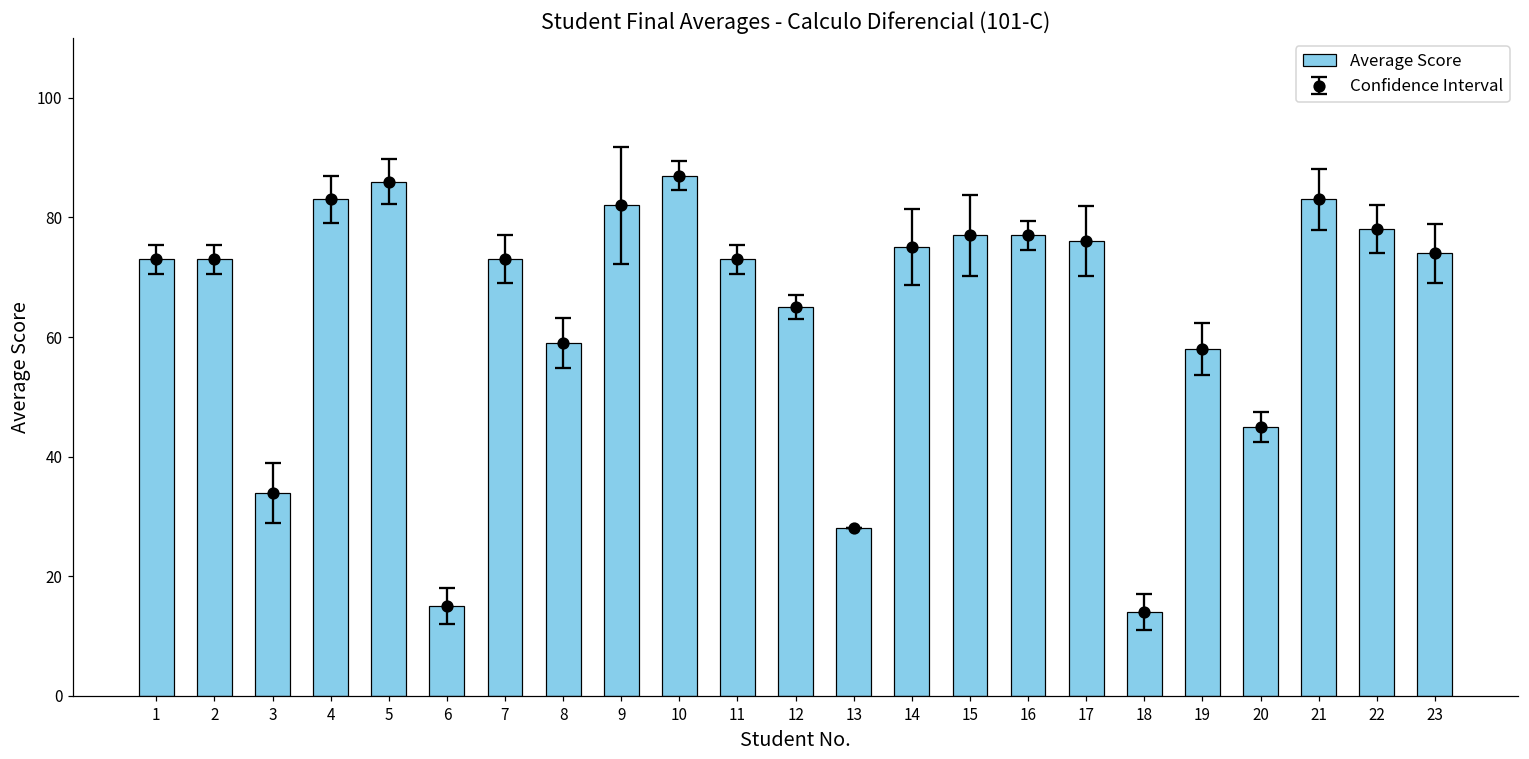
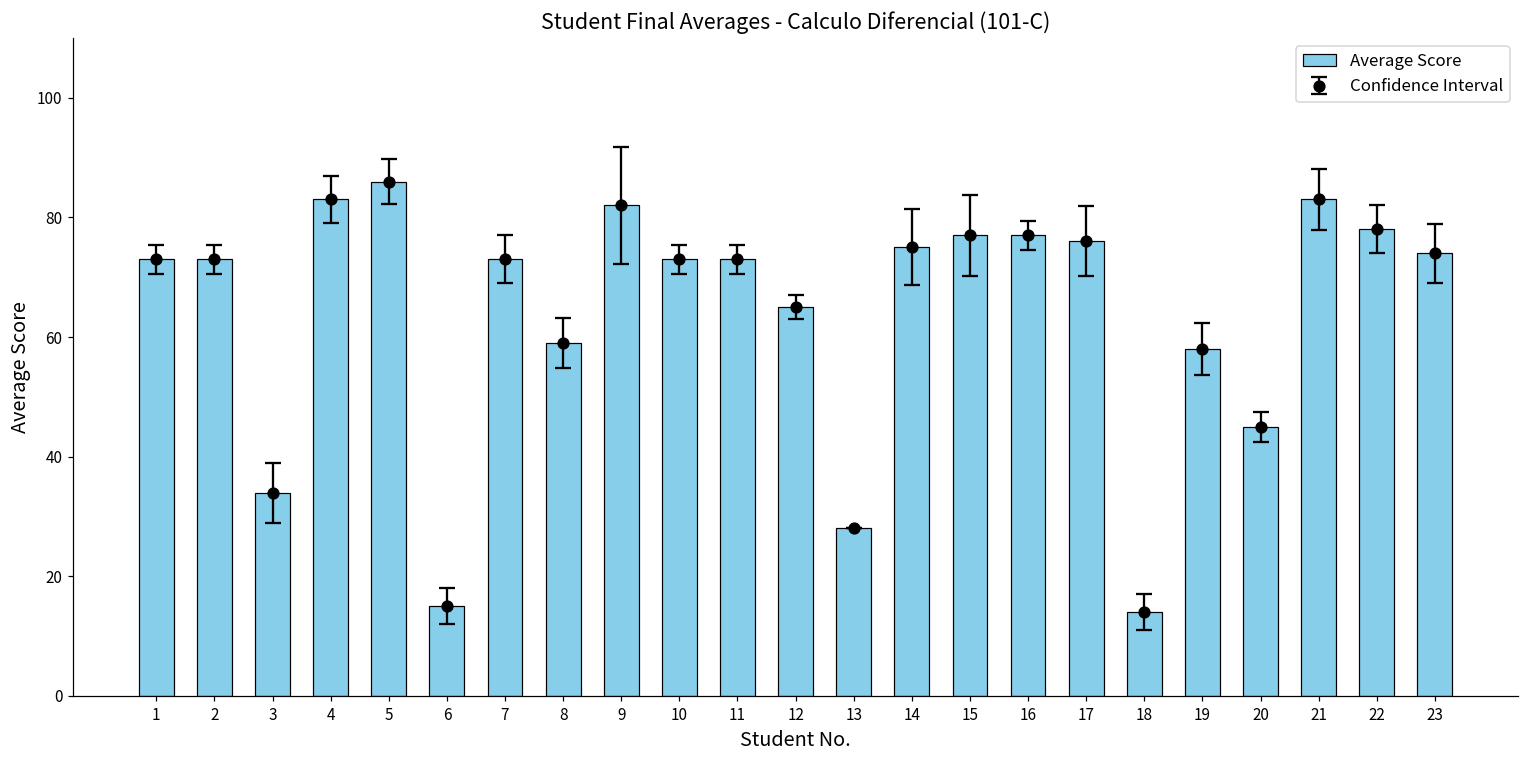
  {
    "Average Score": {
      "1": 73,
      "2": 73,
      "3": 34,
      "4": 83,
      "5": 86,
      "6": 15,
      "7": 73,
      "8": 59,
      "9": 82,
-     "10": 87,
+     "10": 73,
      "11": 73,
      "12": 65,
      "13": 28,
      "14": 75,
      "15": 77,
      "16": 77,
      "17": 76,
      "18": 14,
      "19": 58,
      "20": 45,
      "21": 83,
      "22": 78,
      "23": 74
    }
  }
